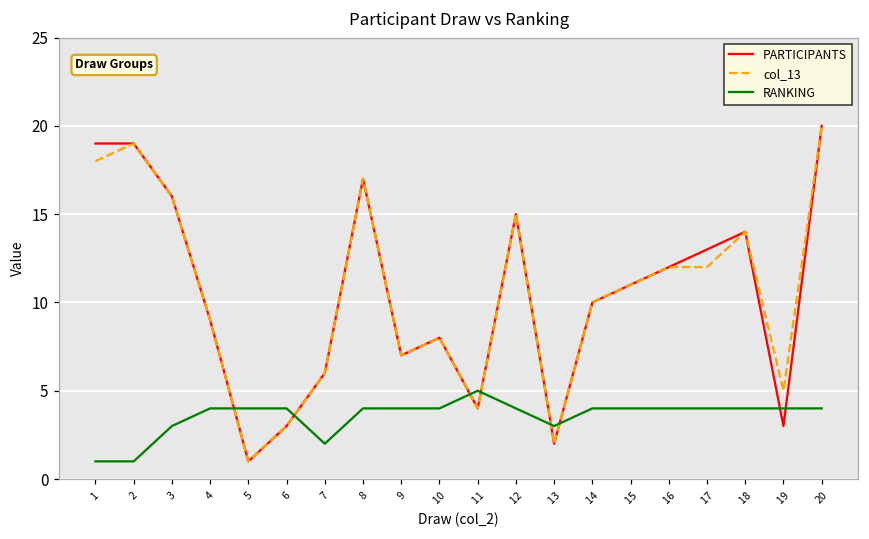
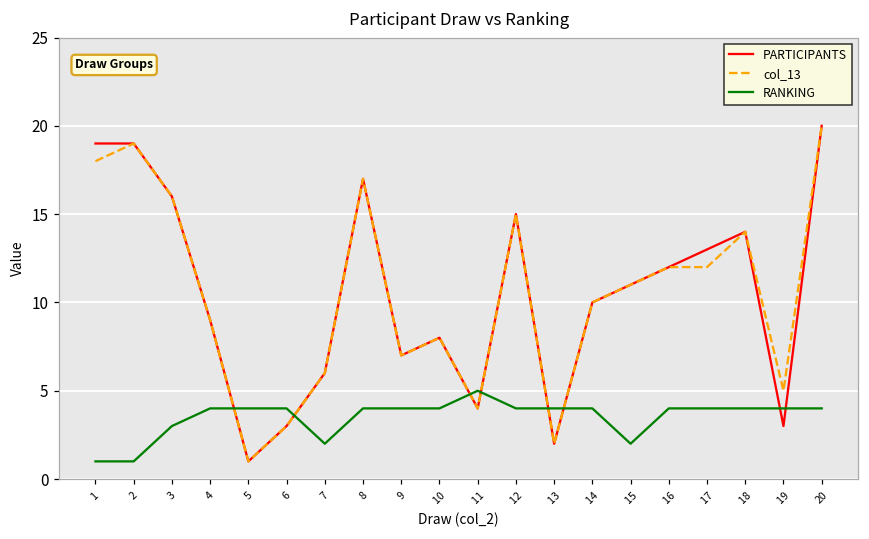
  {
    "PARTICIPANTS": {
      "1": 19,
      "17": 13,
      "19": 3
    },
    "col_13": {
      "1": 18,
      "17": 12,
      "19": 5
    },
    "RANKING": {
      "1": 1,
      "2": 1,
      "3": 3,
      "4": 4,
      "5": 4,
      "6": 4,
      "7": 2,
      "8": 4,
      "9": 4,
      "10": 4,
      "11": 5,
      "12": 4,
-     "13": 3,
+     "13": 4,
      "14": 4,
-     "15": 4,
+     "15": 2,
      "16": 4,
      "17": 4,
      "18": 4,
      "19": 4,
      "20": 4
    }
  }
